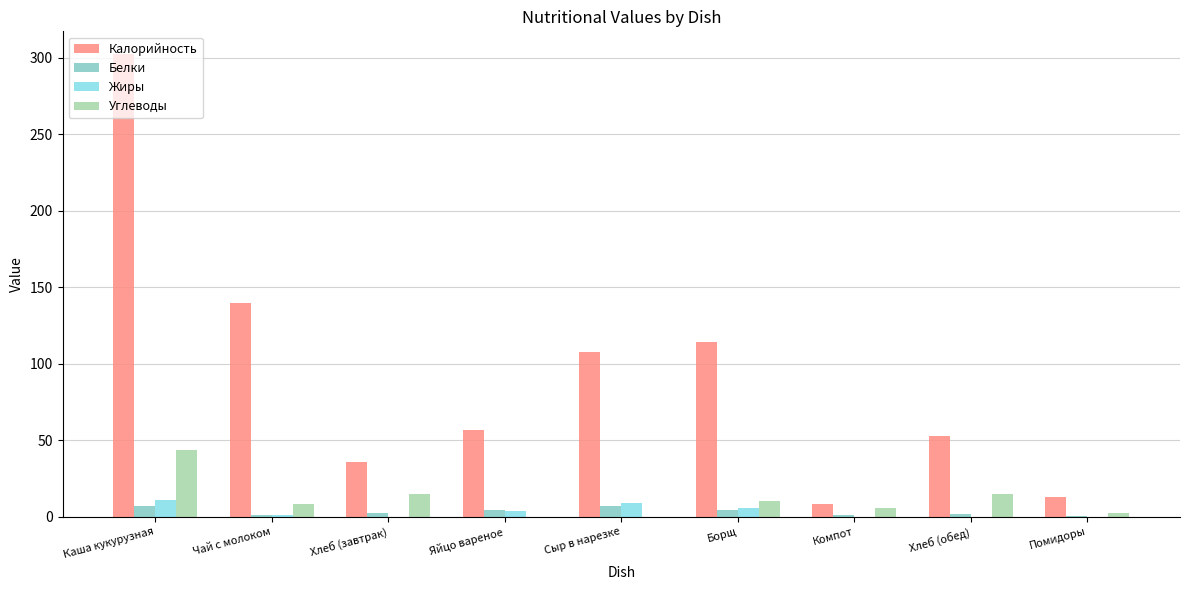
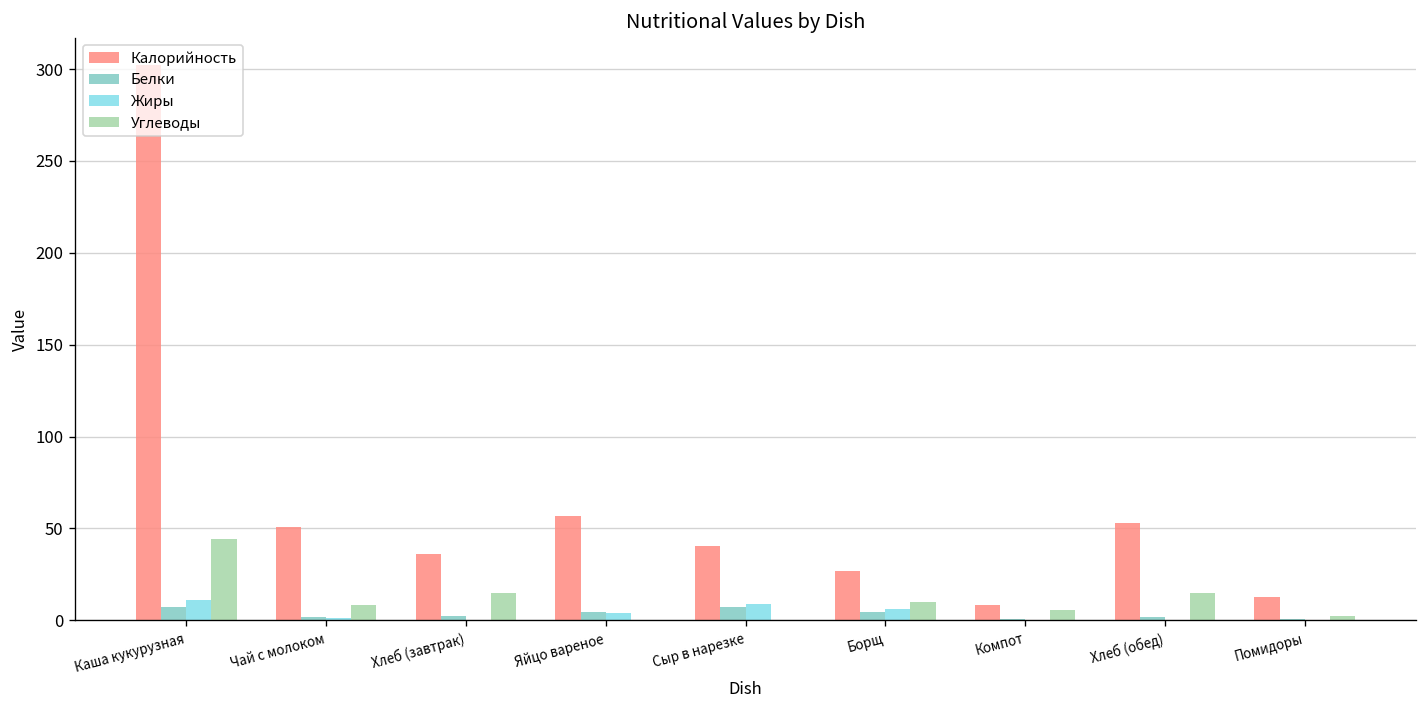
  {
    "Калорийность": {
-     "Чай с молоком": 140,
+     "Чай с молоком": 51,
      "Хлеб (завтрак)": 36,
      "Яйцо вареное": 57,
-     "Сыр в нарезке": 108,
-     "Борщ": 114,
+     "Сыр в нарезке": 41,
+     "Борщ": 27,
      "Компот": 9,
      "Хлеб (обед)": 53,
      "Помидоры": 13
    }
  }
